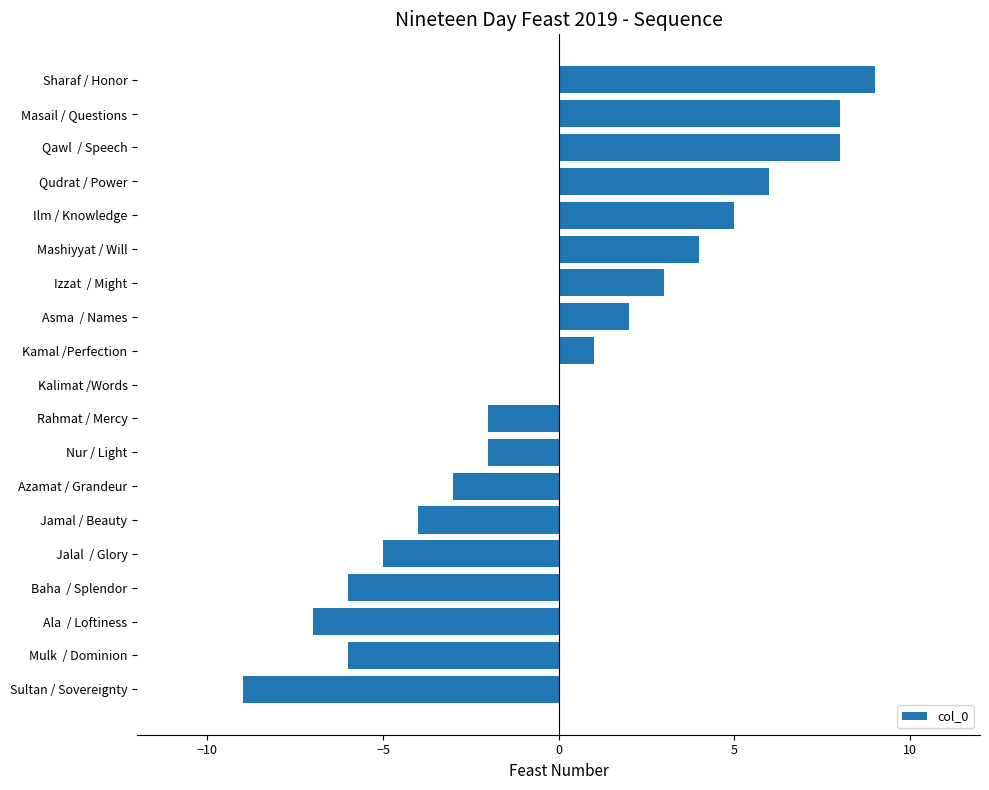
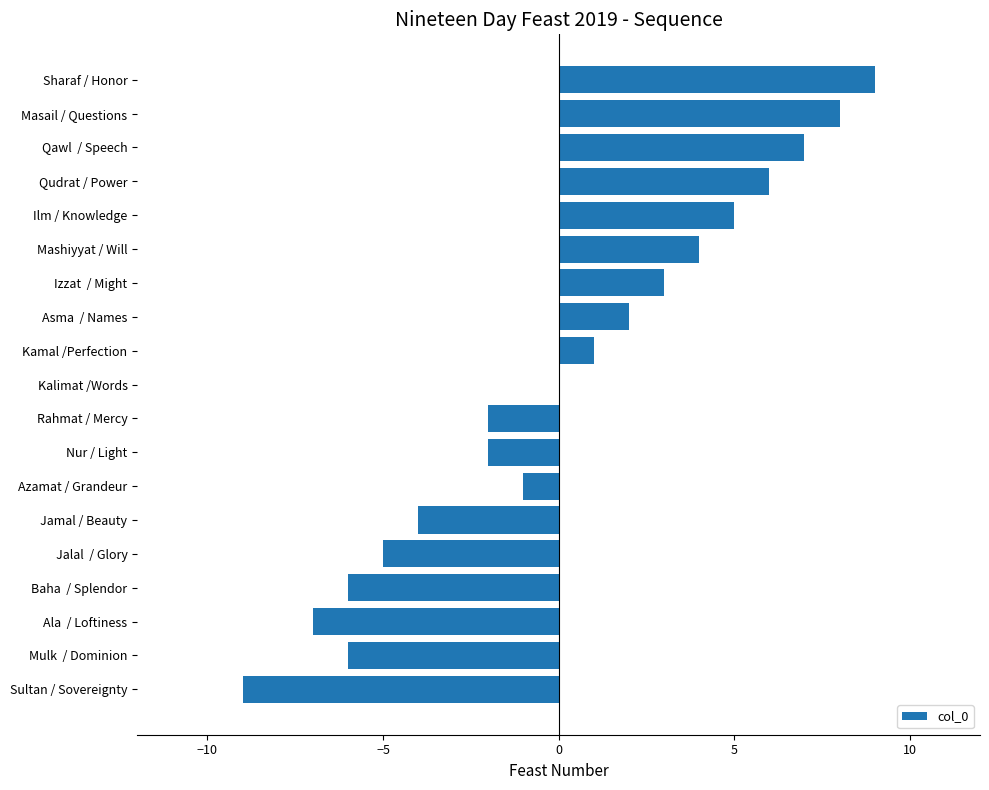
  {
    "Sharaf / Honor": 9.0,
    "Masail / Questions": 8.0,
-   "Qawl / Speech": 8.0,
+   "Qawl / Speech": 7.0,
    "Qudrat / Power": 6.0,
    "Ilm / Knowledge": 5.0,
    "Mashiyyat / Will": 4.0,
    "Izzat / Might": 3.0,
    "Asma / Names": 2.0,
    "Kamal /Perfection": 1.0,
    "Kalimat /Words": 0.0,
    "Rahmat / Mercy": -2.0,
    "Nur / Light": -2.0,
-   "Azamat / Grandeur": -3.0,
+   "Azamat / Grandeur": -1.0,
    "Jamal / Beauty": -4.0,
    "Jalal / Glory": -5.0,
    "Baha / Splendor": -6.0,
    "Ala / Loftiness": -7.0,
    "Mulk / Dominion": -6.0,
    "Sultan / Sovereignty": -9.0
  }
